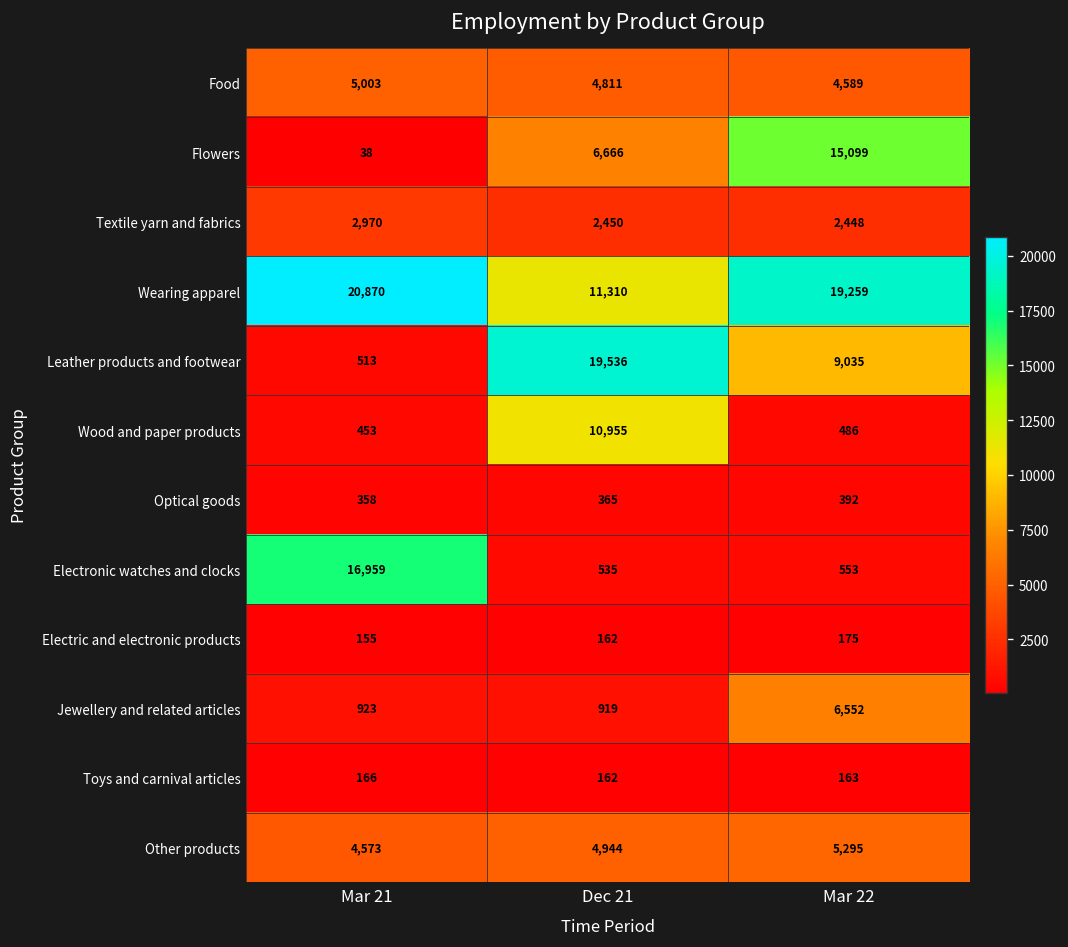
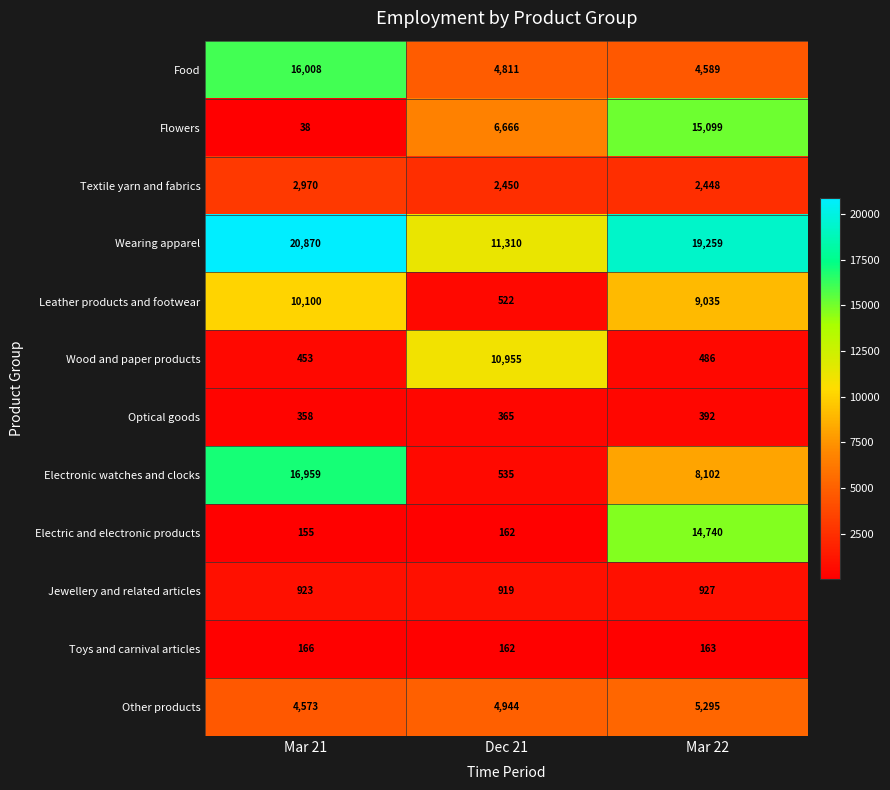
  {
    "Food": {
-     "Mar 21": "5,003",
+     "Mar 21": "16,008",
      "Dec 21": "4,811",
      "Mar 22": "4,589"
    },
    "Flowers": {
      "Mar 21": "38",
      "Dec 21": "6,666",
      "Mar 22": "15,099"
    },
    "Textile yarn and fabrics": {
      "Mar 21": "2,970",
      "Dec 21": "2,450",
      "Mar 22": "2,448"
    },
    "Wearing apparel": {
      "Mar 21": "20,870",
      "Dec 21": "11,310",
      "Mar 22": "19,259"
    },
    "Leather products and footwear": {
-     "Mar 21": "513",
-     "Dec 21": "19,536",
+     "Mar 21": "10,100",
+     "Dec 21": "522",
      "Mar 22": "9,035"
    },
    "Wood and paper products": {
      "Mar 21": "453",
      "Dec 21": "10,955",
      "Mar 22": "486"
    },
    "Optical goods": {
      "Mar 21": "358",
      "Dec 21": "365",
      "Mar 22": "392"
    },
    "Electronic watches and clocks": {
      "Mar 21": "16,959",
      "Dec 21": "535",
-     "Mar 22": "553"
+     "Mar 22": "8,102"
    },
    "Electric and electronic products": {
      "Mar 21": "155",
      "Dec 21": "162",
-     "Mar 22": "175"
+     "Mar 22": "14,740"
    },
    "Jewellery and related articles": {
      "Mar 21": "923",
      "Dec 21": "919",
-     "Mar 22": "6,552"
+     "Mar 22": "927"
    },
    "Toys and carnival articles": {
      "Mar 21": "166",
      "Dec 21": "162",
      "Mar 22": "163"
    },
    "Other products": {
      "Mar 21": "4,573",
      "Dec 21": "4,944",
      "Mar 22": "5,295"
    }
  }
